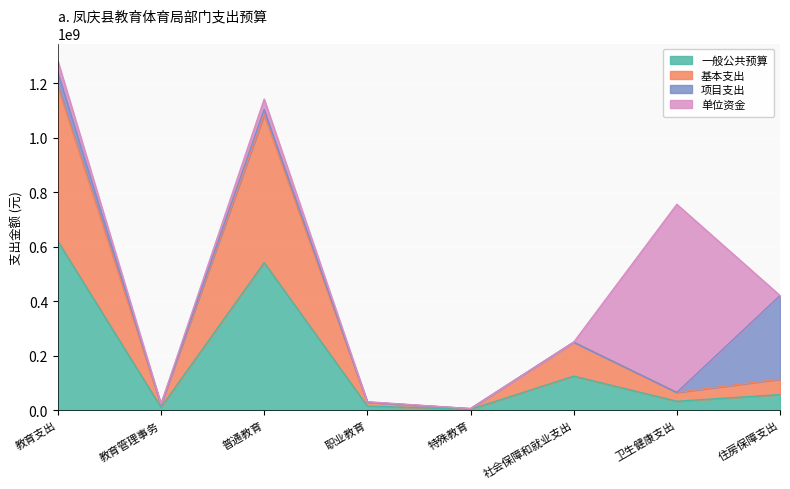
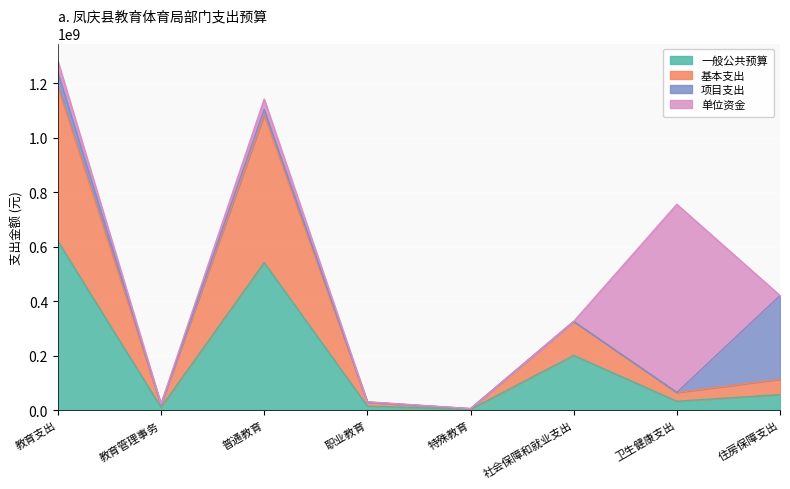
  {
    "一般公共预算": {
      "教育支出": 620000000,
      "普通教育": 540000000,
      "职业教育": 10000000,
-     "社会保障和就业支出": 120000000,
+     "社会保障和就业支出": 200000000,
      "卫生健康支出": 30000000,
      "住房保障支出": 60000000
    },
    "基本支出": {
      "教育支出": 570000000,
      "普通教育": 540000000,
      "住房保障支出": 60000000
    },
    "项目支出": {
      "教育支出": 50000000,
      "普通教育": 20000000
    },
    "单位资金": {
      "教育支出": 40000000,
      "普通教育": 40000000,
      "卫生健康支出": 690000000
    }
  }
